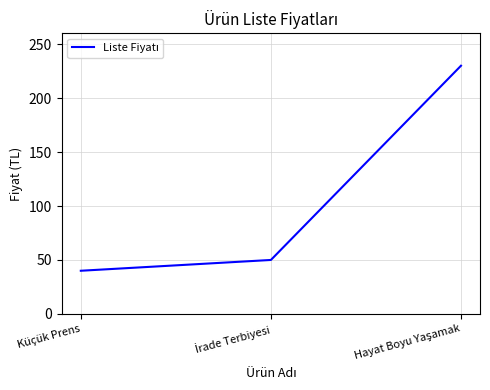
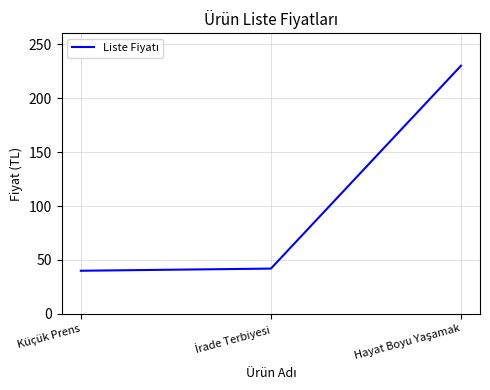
  {
    "Küçük Prens": 40,
-   "İrade Terbiyesi": 50,
+   "İrade Terbiyesi": 42,
    "Hayat Boyu Yaşamak": 230
  }
